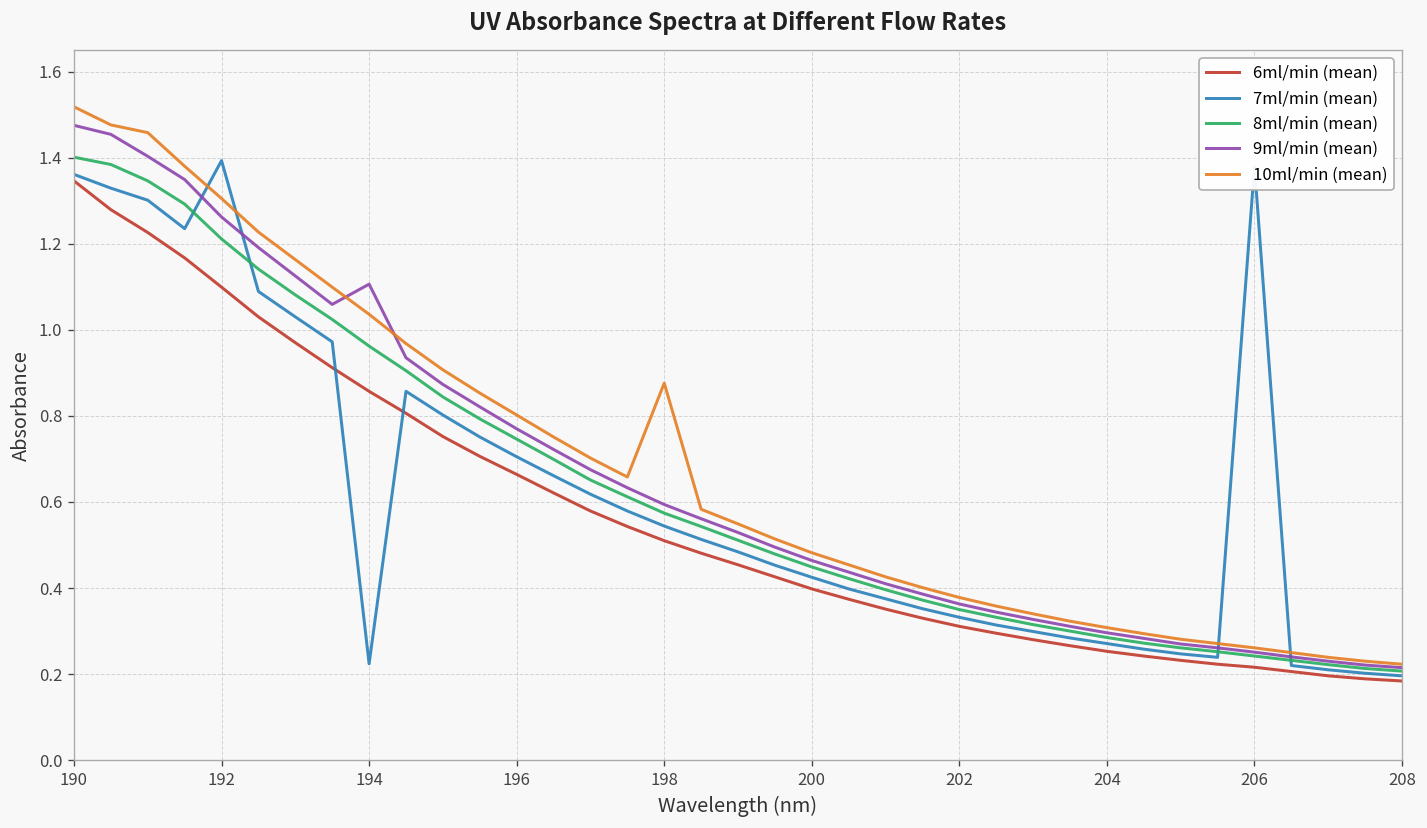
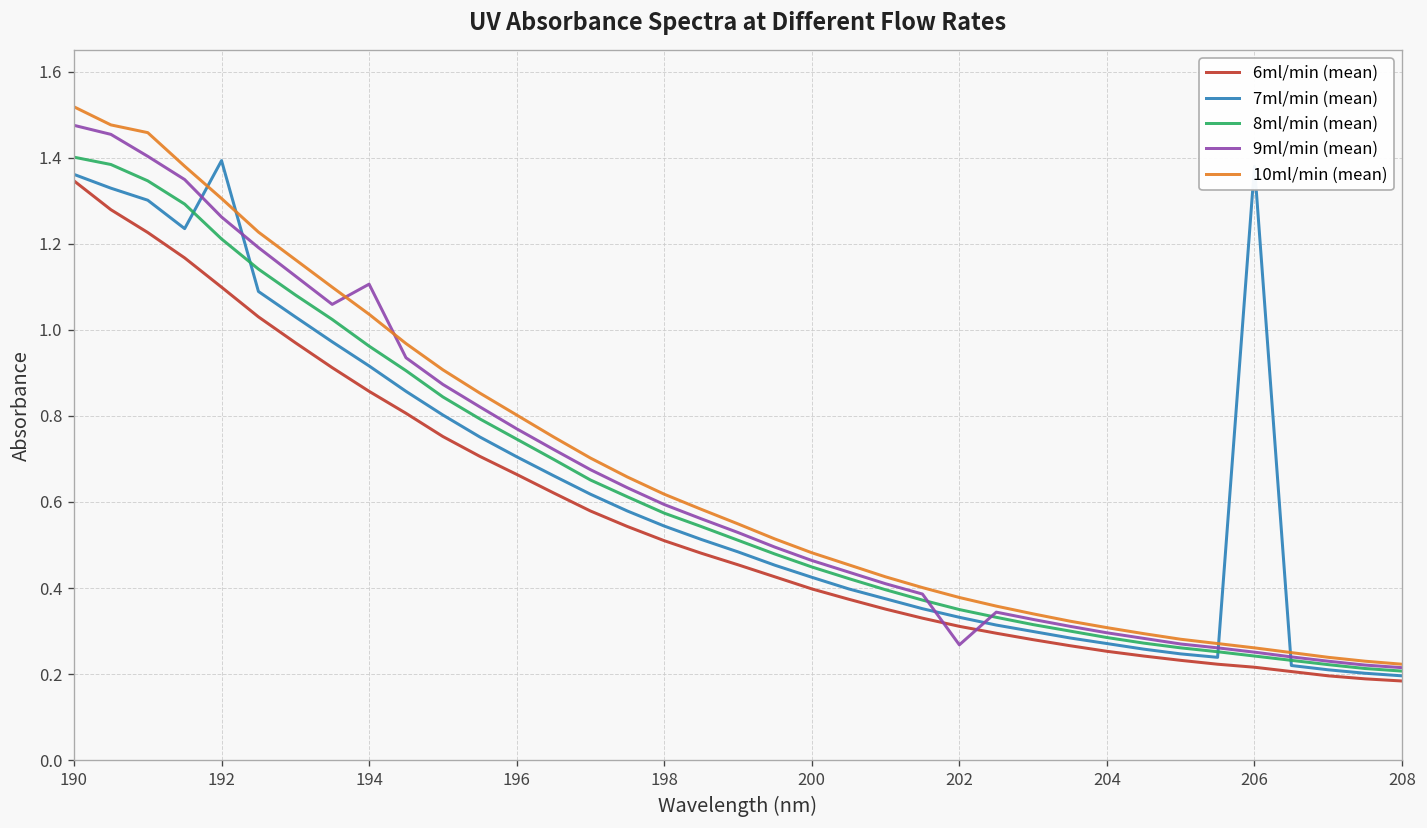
  {
    "6ml/min (mean)": {
      "190": 1.35,
      "192": 1.10,
      "194": 0.86,
      "196": 0.66,
      "198": 0.51,
      "200": 0.40,
      "202": 0.31,
      "204": 0.25,
      "206": 0.22,
      "208": 0.18
    },
    "7ml/min (mean)": {
      "190": 1.36,
      "192": 1.39,
-     "194": 0.22,
+     "194": 0.92,
      "196": 0.71,
      "198": 0.54,
      "200": 0.43,
      "202": 0.33,
      "204": 0.27,
      "208": 0.20
    },
    "8ml/min (mean)": {
      "190": 1.40,
      "192": 1.21,
      "194": 0.96,
      "196": 0.75,
      "198": 0.57,
      "200": 0.45,
      "202": 0.35,
      "204": 0.29,
      "206": 0.24,
      "208": 0.21
    },
    "9ml/min (mean)": {
      "190": 1.48,
      "192": 1.26,
      "194": 1.11,
      "196": 0.77,
      "198": 0.59,
      "200": 0.46,
-     "202": 0.36,
+     "202": 0.27,
      "204": 0.30,
      "206": 0.25,
      "208": 0.22
    },
    "10ml/min (mean)": {
      "190": 1.52,
      "192": 1.31,
      "194": 1.04,
      "196": 0.80,
-     "198": 0.88,
+     "198": 0.62,
      "200": 0.48,
      "202": 0.38,
      "204": 0.31,
      "206": 0.26,
      "208": 0.22
    }
  }
